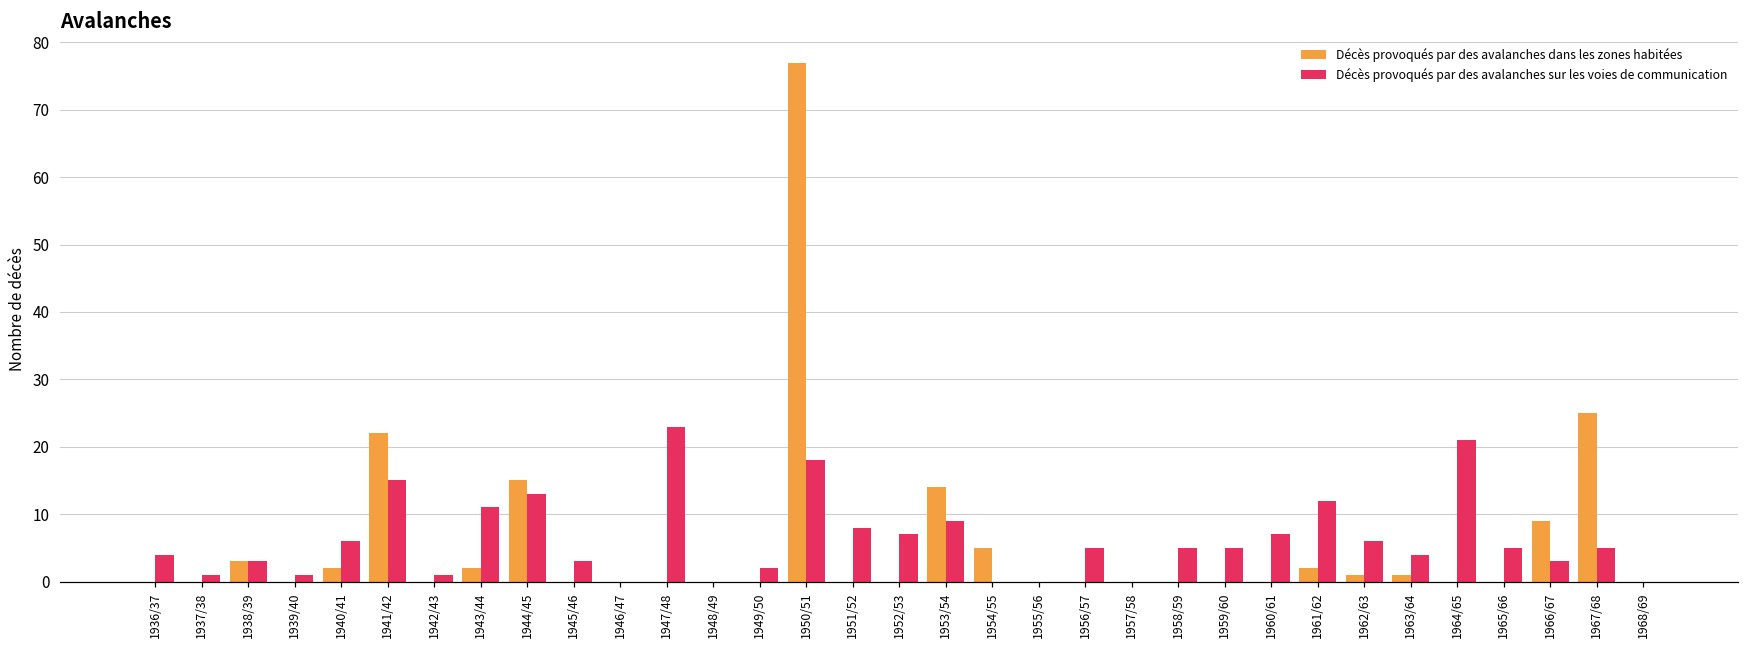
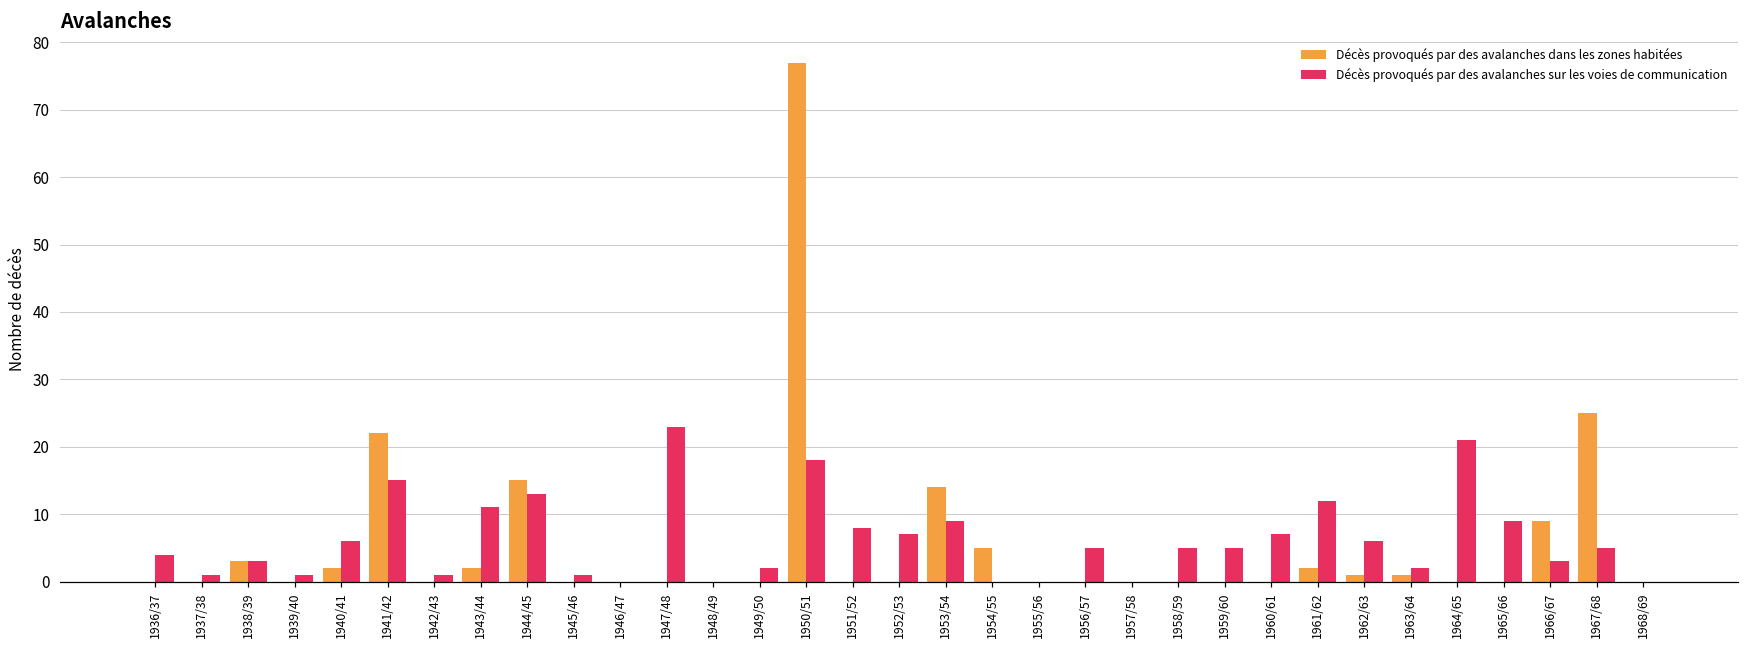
  {
    "Décès provoqués par des avalanches dans les zones habitées": {
      "1936/37": 0,
      "1937/38": 0,
      "1938/39": 3,
      "1939/40": 0,
      "1940/41": 2,
      "1941/42": 22,
      "1942/43": 0,
      "1943/44": 2,
      "1944/45": 15,
      "1945/46": 0,
      "1946/47": 0,
      "1947/48": 0,
      "1948/49": 0,
      "1949/50": 0,
      "1950/51": 77,
      "1951/52": 0,
      "1952/53": 0,
      "1953/54": 14,
      "1954/55": 5,
      "1955/56": 0,
      "1956/57": 0,
      "1957/58": 0,
      "1958/59": 0,
      "1959/60": 0,
      "1960/61": 0,
      "1961/62": 2,
      "1962/63": 1,
      "1963/64": 1,
      "1964/65": 0,
      "1965/66": 0,
      "1966/67": 9,
      "1967/68": 25,
      "1968/69": 0
    },
    "Décès provoqués par des avalanches sur les voies de communication": {
      "1936/37": 4,
      "1937/38": 1,
      "1938/39": 3,
      "1939/40": 1,
      "1940/41": 6,
      "1941/42": 15,
      "1942/43": 1,
      "1943/44": 11,
      "1944/45": 13,
-     "1945/46": 3,
+     "1945/46": 1,
      "1946/47": 0,
      "1947/48": 23,
      "1948/49": 0,
      "1949/50": 2,
      "1950/51": 18,
      "1951/52": 8,
      "1952/53": 7,
      "1953/54": 9,
      "1954/55": 0,
      "1955/56": 0,
      "1956/57": 5,
      "1957/58": 0,
      "1958/59": 5,
      "1959/60": 5,
      "1960/61": 7,
      "1961/62": 12,
      "1962/63": 6,
-     "1963/64": 4,
+     "1963/64": 2,
      "1964/65": 21,
-     "1965/66": 5,
+     "1965/66": 9,
      "1966/67": 3,
      "1967/68": 5,
      "1968/69": 0
    }
  }
